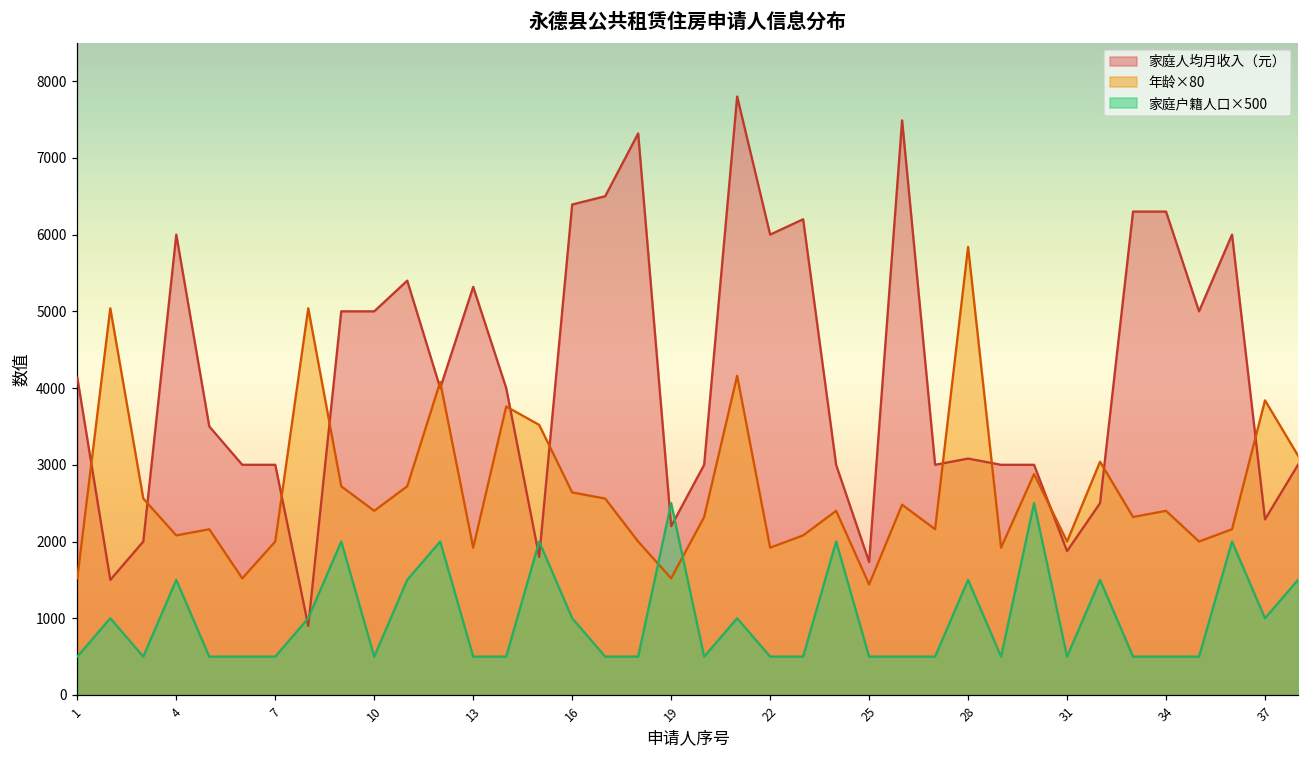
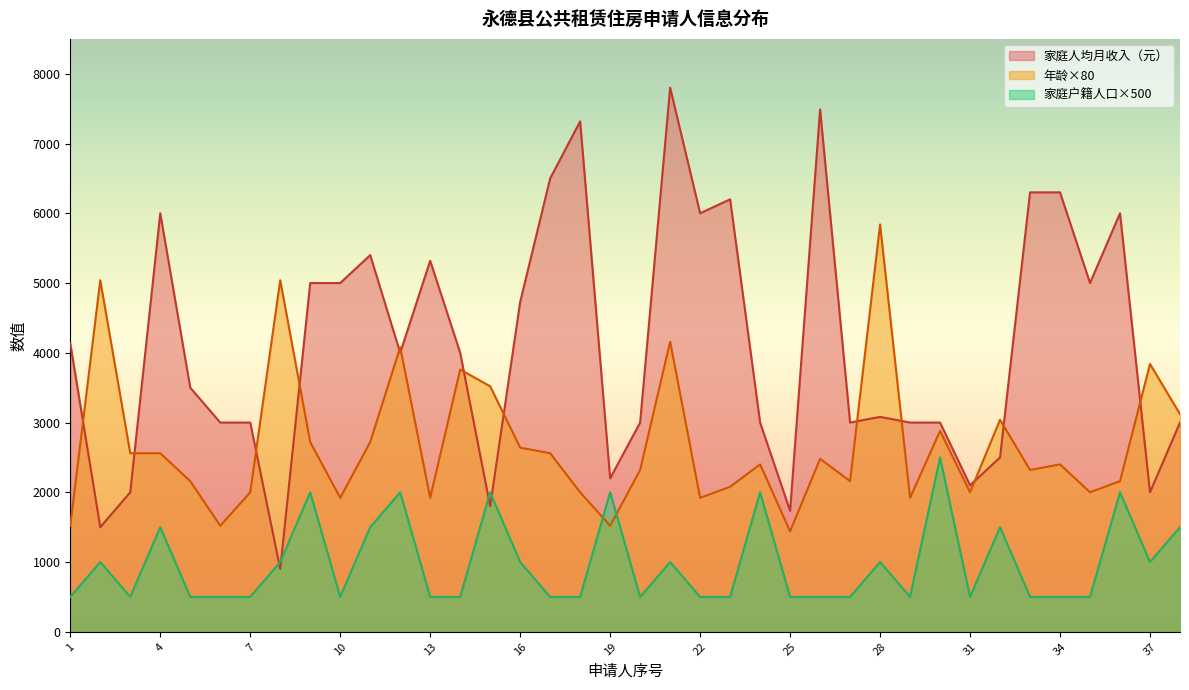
  {
    "家庭人均月收入（元）": {
      "1": 4100,
      "4": 6000,
      "7": 3000,
      "10": 5000,
      "13": 5300,
-     "16": 6400,
+     "16": 4700,
      "19": 2200,
      "22": 6000,
      "25": 1700,
      "28": 3100,
-     "31": 1900,
+     "31": 2100,
      "34": 6300,
-     "37": 2300
+     "37": 2000
    },
    "年龄×80": {
      "1": 1500,
-     "4": 2100,
+     "4": 2600,
      "7": 2000,
-     "10": 2400,
+     "10": 1900,
      "13": 1900,
      "16": 2600,
      "19": 1500,
      "22": 1900,
      "25": 1400,
      "28": 5800,
      "31": 2000,
      "34": 2400,
      "37": 3800
    },
    "家庭户籍人口×500": {
      "1": 500,
      "4": 1500,
      "7": 500,
      "10": 500,
      "13": 500,
      "16": 1000,
-     "19": 2500,
+     "19": 2000,
      "22": 500,
      "25": 500,
-     "28": 1500,
+     "28": 1000,
      "31": 500,
      "34": 500,
      "37": 1000
    }
  }
